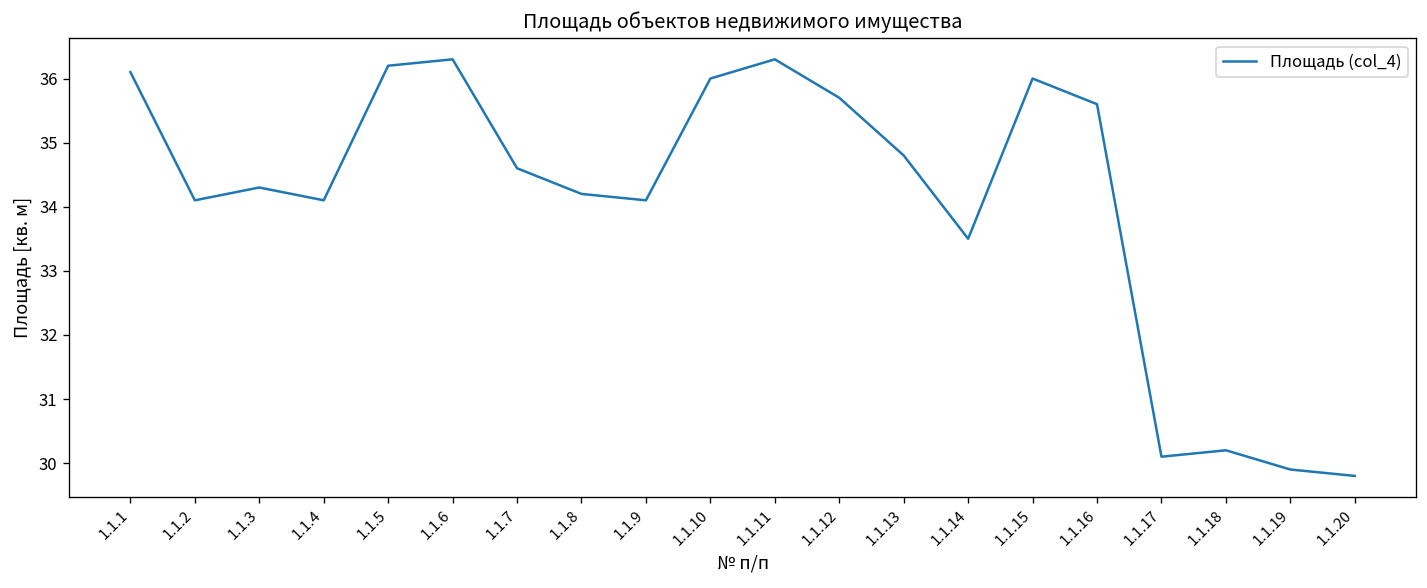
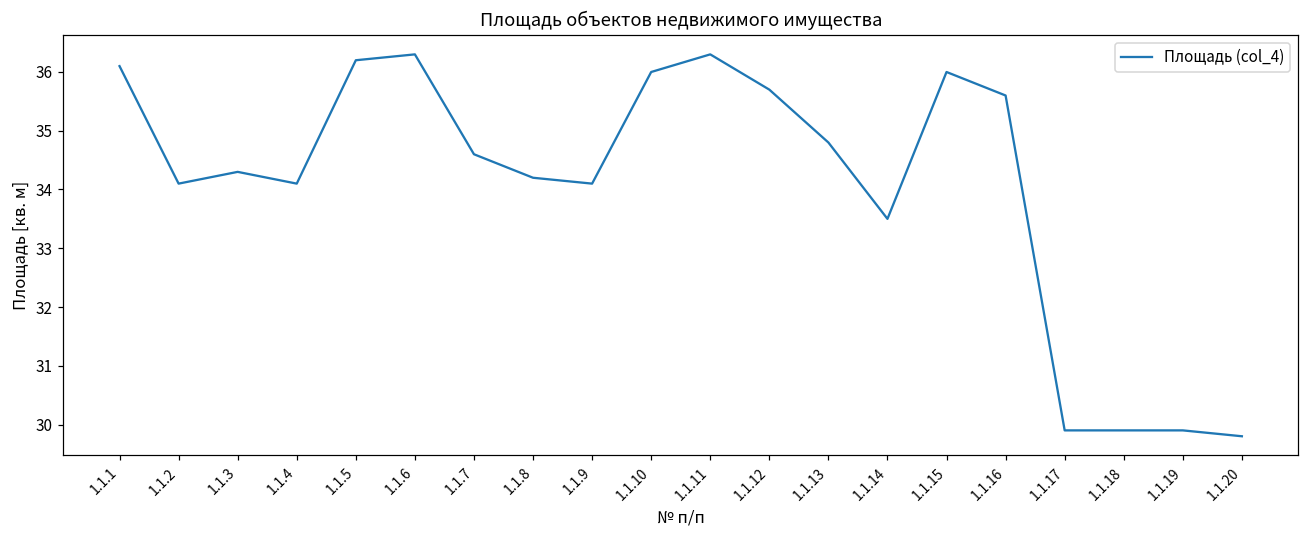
  {
    "1.1.1": 36.1,
    "1.1.2": 34.1,
    "1.1.3": 34.3,
    "1.1.4": 34.1,
    "1.1.5": 36.2,
    "1.1.6": 36.3,
    "1.1.7": 34.6,
    "1.1.8": 34.2,
    "1.1.9": 34.1,
    "1.1.10": 36.0,
    "1.1.11": 36.3,
    "1.1.12": 35.7,
    "1.1.13": 34.8,
    "1.1.14": 33.5,
    "1.1.15": 36.0,
    "1.1.16": 35.6,
-   "1.1.17": 30.1,
-   "1.1.18": 30.2,
+   "1.1.17": 29.9,
+   "1.1.18": 29.9,
    "1.1.19": 29.9,
    "1.1.20": 29.8
  }
